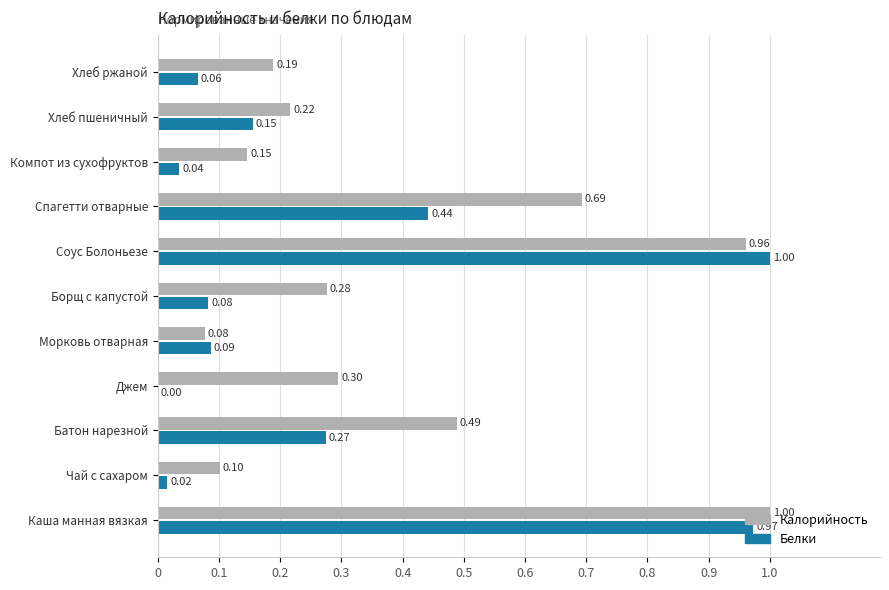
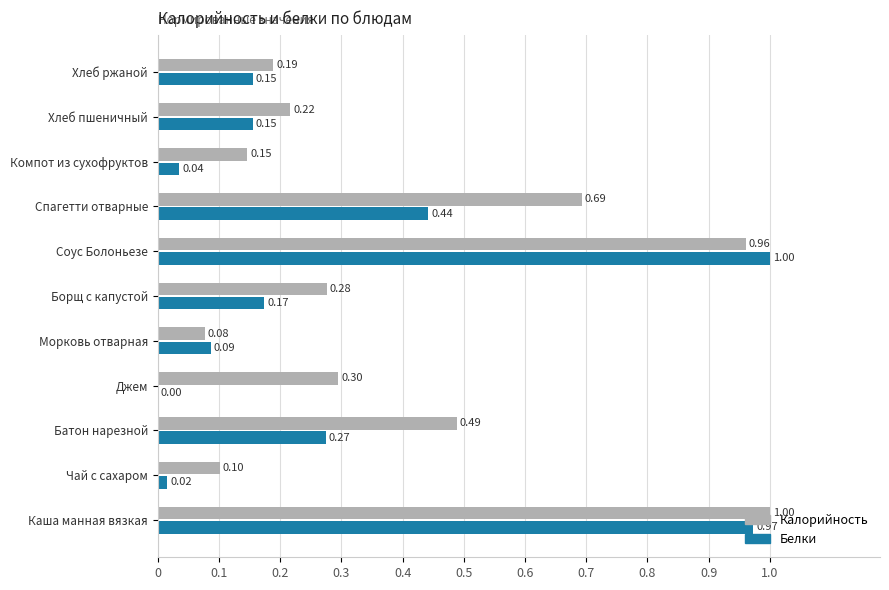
  {
    "Калорийность": {
      "Хлеб ржаной": 0.19,
      "Хлеб пшеничный": 0.22,
      "Компот из сухофруктов": 0.15,
      "Спагетти отварные": 0.69,
      "Соус Болоньезе": 0.96,
      "Борщ с капустой": 0.28,
      "Морковь отварная": 0.08,
      "Джем": 0.30,
      "Батон нарезной": 0.49,
      "Чай с сахаром": 0.10,
      "Каша манная вязкая": 1.00
    },
    "Белки": {
-     "Хлеб ржаной": 0.06,
+     "Хлеб ржаной": 0.15,
      "Хлеб пшеничный": 0.15,
      "Компот из сухофруктов": 0.04,
      "Спагетти отварные": 0.44,
      "Соус Болоньезе": 1.00,
-     "Борщ с капустой": 0.08,
+     "Борщ с капустой": 0.17,
      "Морковь отварная": 0.09,
      "Джем": 0.00,
      "Батон нарезной": 0.27,
      "Чай с сахаром": 0.02,
      "Каша манная вязкая": 0.97
    }
  }
